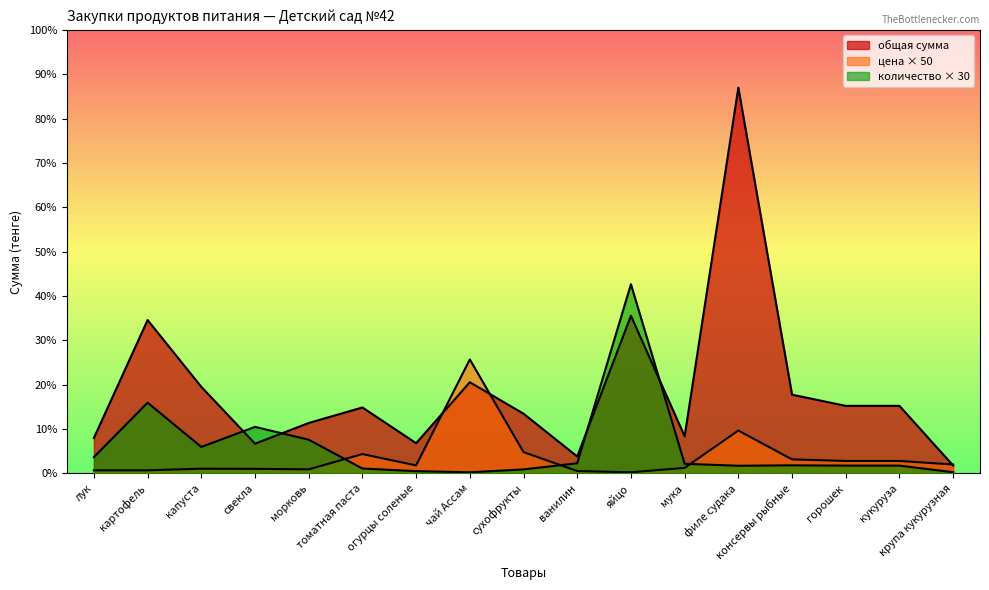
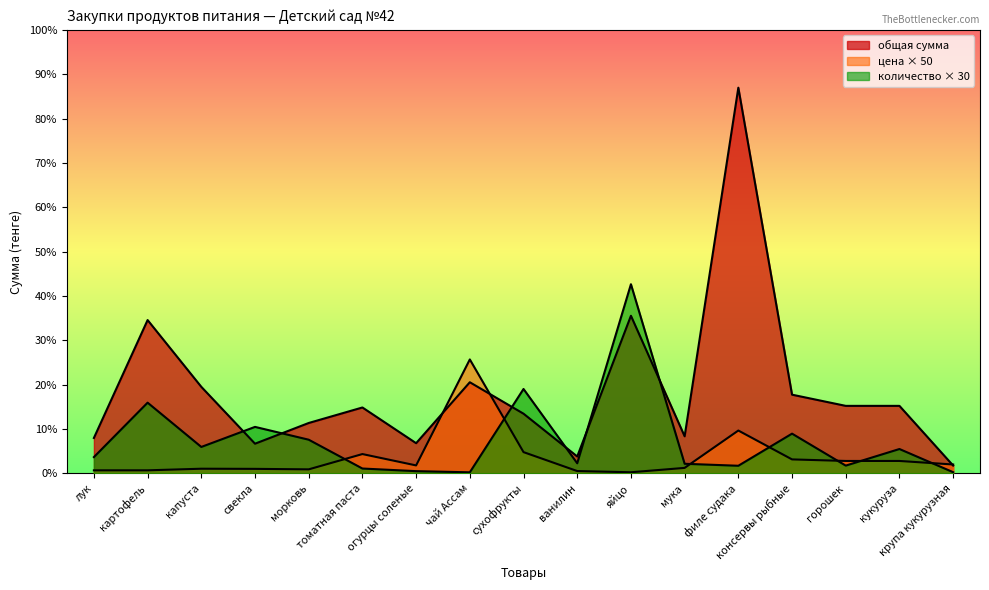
  {
    "общая сумма": {
      "лук": "8%",
      "картофель": "35%",
      "капуста": "20%",
      "свекла": "7%",
      "морковь": "11%",
      "томатная паста": "15%",
      "огурцы соленые": "7%",
      "чай Ассам": "21%",
      "сухофрукты": "13%",
      "ванилин": "4%",
      "яйцо": "36%",
      "мука": "8%",
      "филе судака": "87%",
      "консервы рыбные": "18%",
      "горошек": "15%",
      "кукуруза": "15%"
    },
    "цена × 50": {
      "лук": "1%",
      "картофель": "1%",
      "капуста": "1%",
      "свекла": "1%",
      "морковь": "1%",
      "томатная паста": "4%",
      "огурцы соленые": "2%",
      "чай Ассам": "26%",
      "сухофрукты": "5%",
      "ванилин": "1%",
      "яйцо": "0%",
      "мука": "1%",
      "филе судака": "10%",
      "консервы рыбные": "3%",
      "горошек": "3%",
      "кукуруза": "3%"
    },
    "количество × 30": {
      "лук": "4%",
      "картофель": "16%",
      "капуста": "6%",
      "свекла": "11%",
      "морковь": "8%",
      "томатная паста": "1%",
      "огурцы соленые": "1%",
      "чай Ассам": "0%",
-     "сухофрукты": "1%",
+     "сухофрукты": "19%",
      "ванилин": "2%",
      "яйцо": "43%",
      "мука": "2%",
      "филе судака": "2%",
-     "консервы рыбные": "2%",
+     "консервы рыбные": "9%",
      "горошек": "2%",
-     "кукуруза": "2%",
+     "кукуруза": "6%",
      "крупа кукурузная": "0%"
    }
  }
